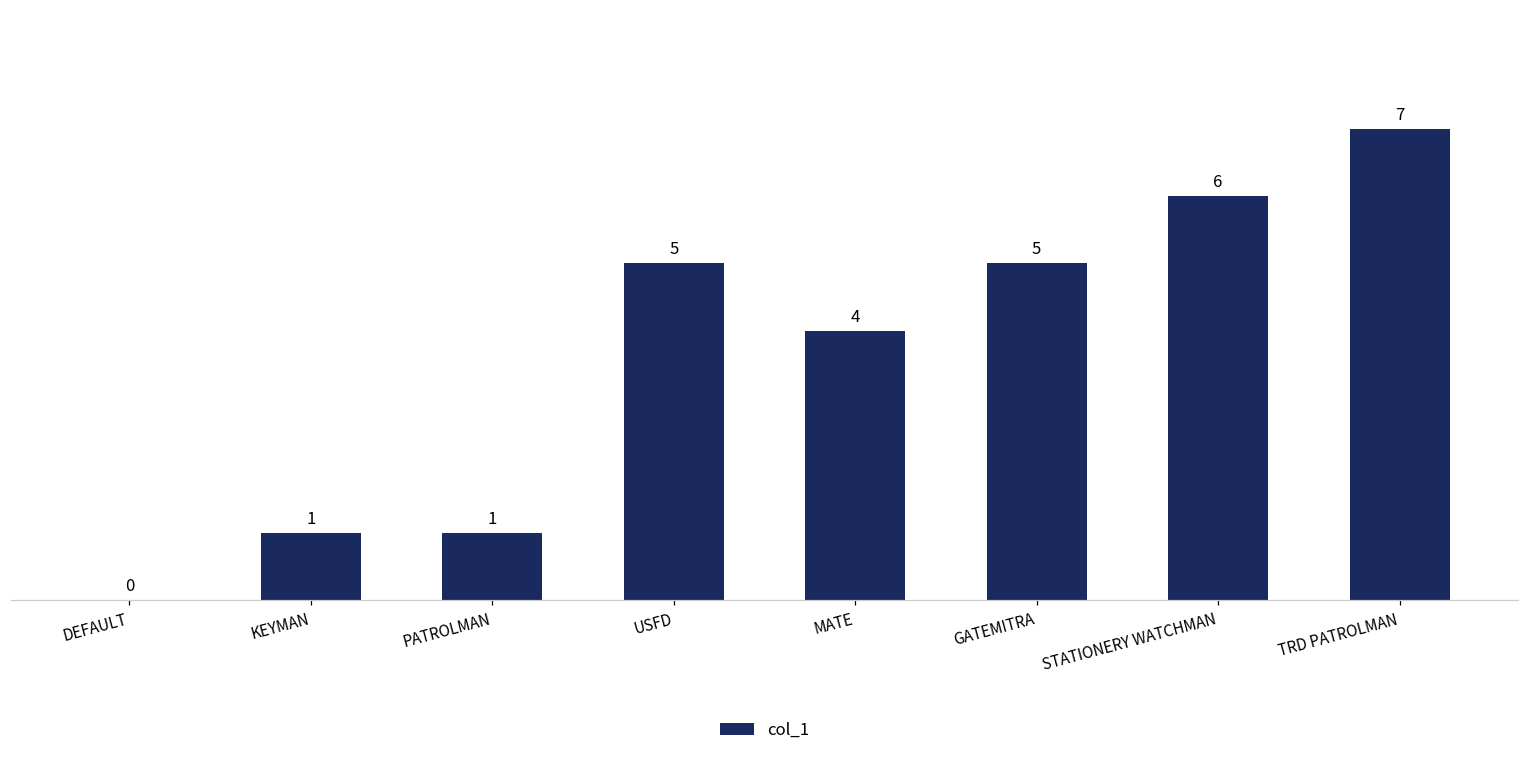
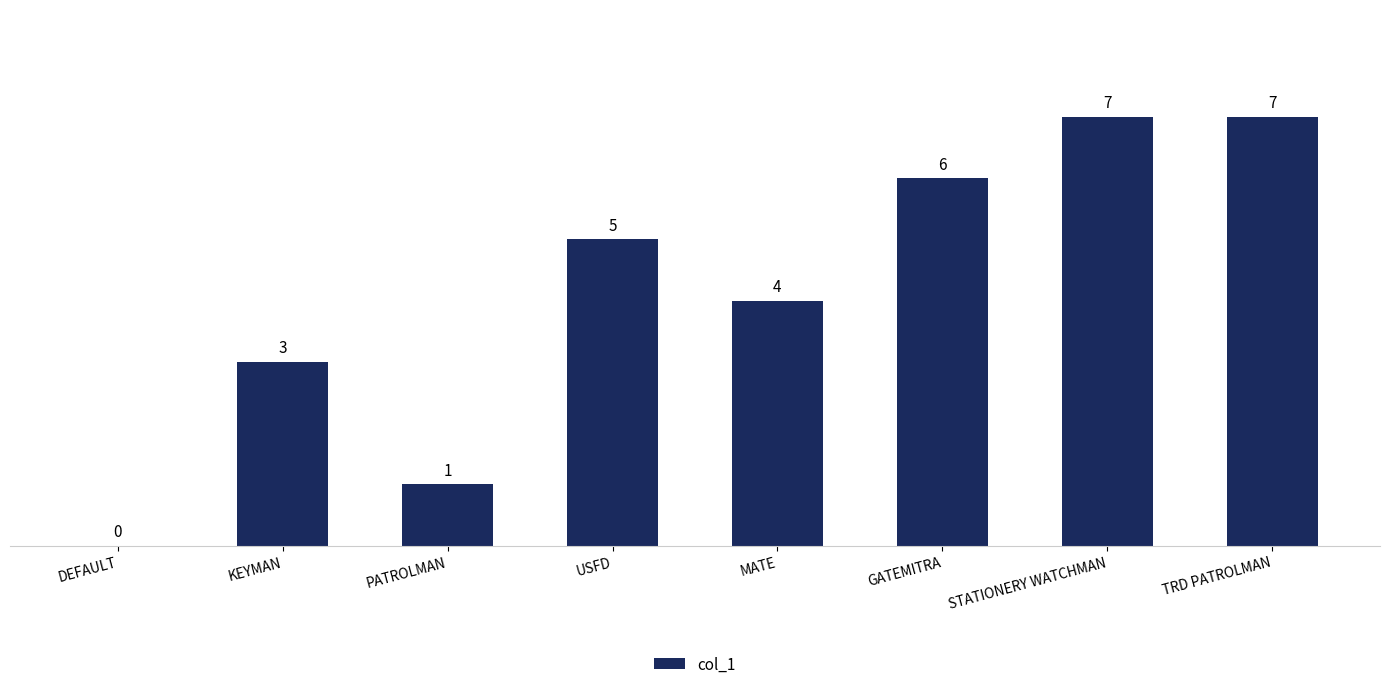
  {
    "DEFAULT": 0,
-   "KEYMAN": 1,
+   "KEYMAN": 3,
    "PATROLMAN": 1,
    "USFD": 5,
    "MATE": 4,
-   "GATEMITRA": 5,
-   "STATIONERY WATCHMAN": 6,
+   "GATEMITRA": 6,
+   "STATIONERY WATCHMAN": 7,
    "TRD PATROLMAN": 7
  }
